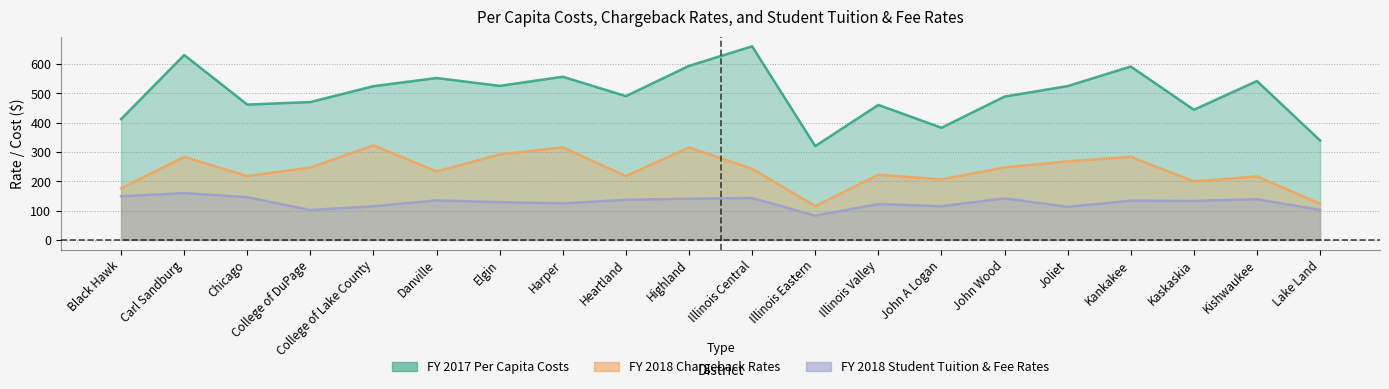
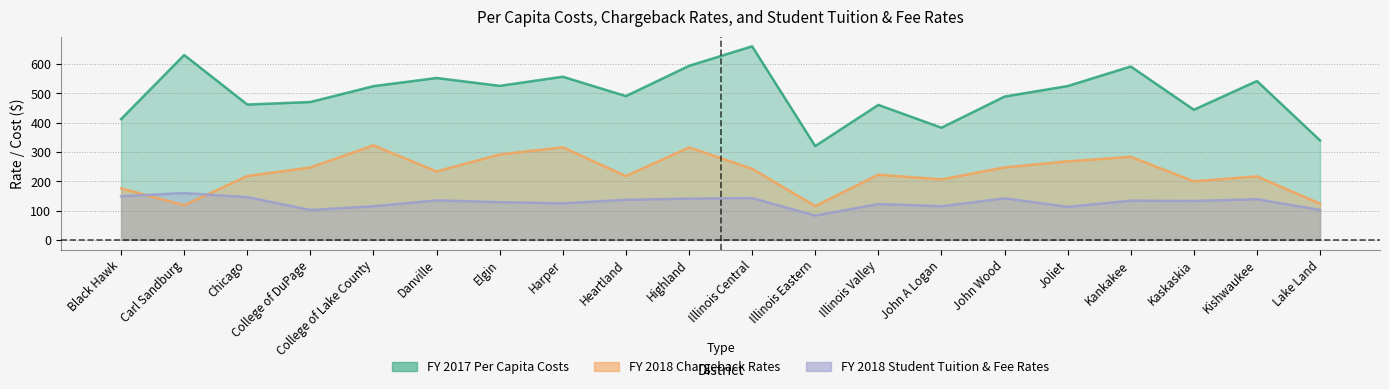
  {
    "FY 2017 Per Capita Costs": {
      "Black Hawk": 410,
      "Carl Sandburg": 630,
      "Chicago": 460,
      "College of DuPage": 470,
      "College of Lake County": 530,
      "Danville": 550,
      "Elgin": 530,
      "Harper": 560,
      "Heartland": 490,
      "Highland": 590,
      "Illinois Central": 660,
      "Illinois Eastern": 320,
      "Illinois Valley": 460,
      "John A Logan": 380,
      "John Wood": 490,
      "Joliet": 530,
      "Kankakee": 590,
      "Kaskaskia": 440,
      "Kishwaukee": 540,
      "Lake Land": 340
    },
    "FY 2018 Chargeback Rates": {
      "Black Hawk": 180,
-     "Carl Sandburg": 280,
+     "Carl Sandburg": 120,
      "Chicago": 220,
      "College of DuPage": 250,
      "College of Lake County": 320,
      "Danville": 230,
      "Elgin": 290,
      "Harper": 320,
      "Heartland": 220,
      "Highland": 320,
      "Illinois Central": 240,
      "Illinois Eastern": 120,
      "Illinois Valley": 220,
      "John A Logan": 210,
      "John Wood": 250,
      "Joliet": 270,
      "Kankakee": 280,
      "Kaskaskia": 200,
      "Kishwaukee": 220,
      "Lake Land": 120
    },
    "FY 2018 Student Tuition & Fee Rates": {
      "Black Hawk": 150,
      "Carl Sandburg": 160,
      "Chicago": 150,
      "College of DuPage": 100,
      "College of Lake County": 120,
      "Danville": 140,
      "Elgin": 130,
      "Harper": 130,
      "Heartland": 140,
      "Highland": 140,
      "Illinois Central": 140,
      "Illinois Eastern": 80,
      "Illinois Valley": 120,
      "John A Logan": 120,
      "John Wood": 140,
      "Joliet": 110,
      "Kankakee": 130,
      "Kaskaskia": 130,
      "Kishwaukee": 140,
      "Lake Land": 100
    }
  }
